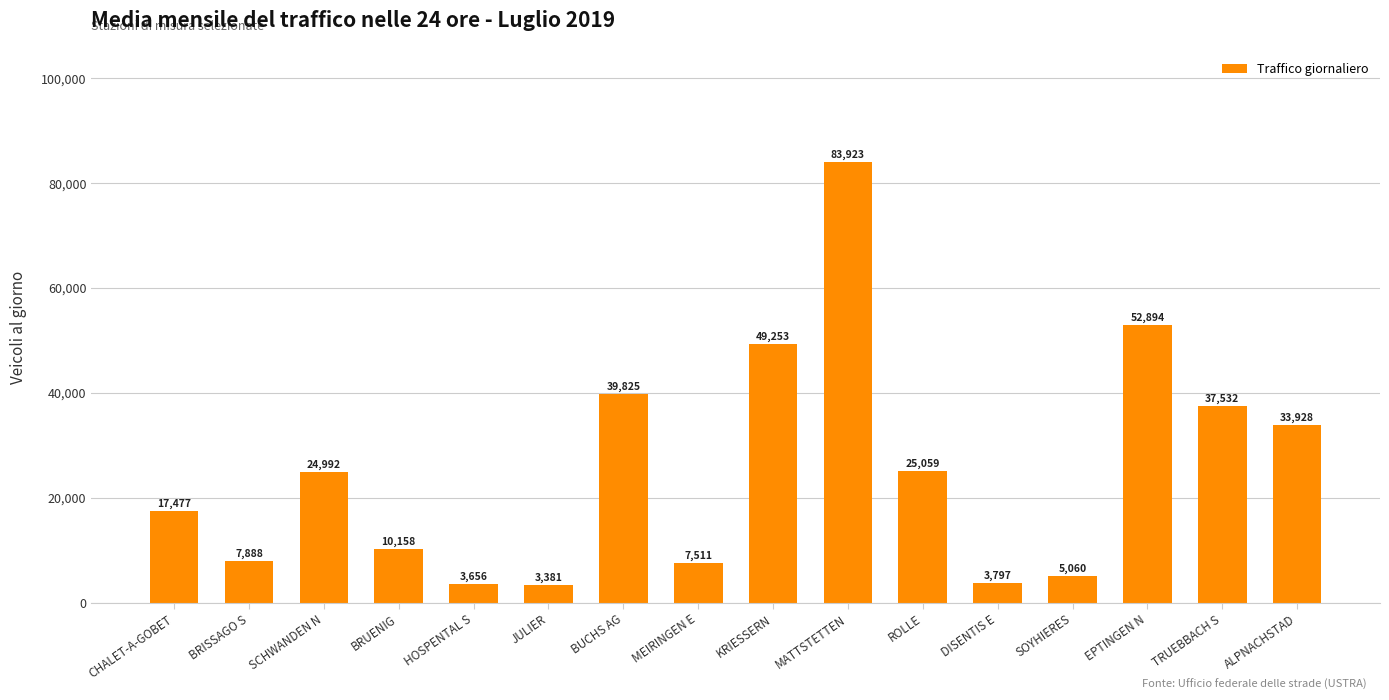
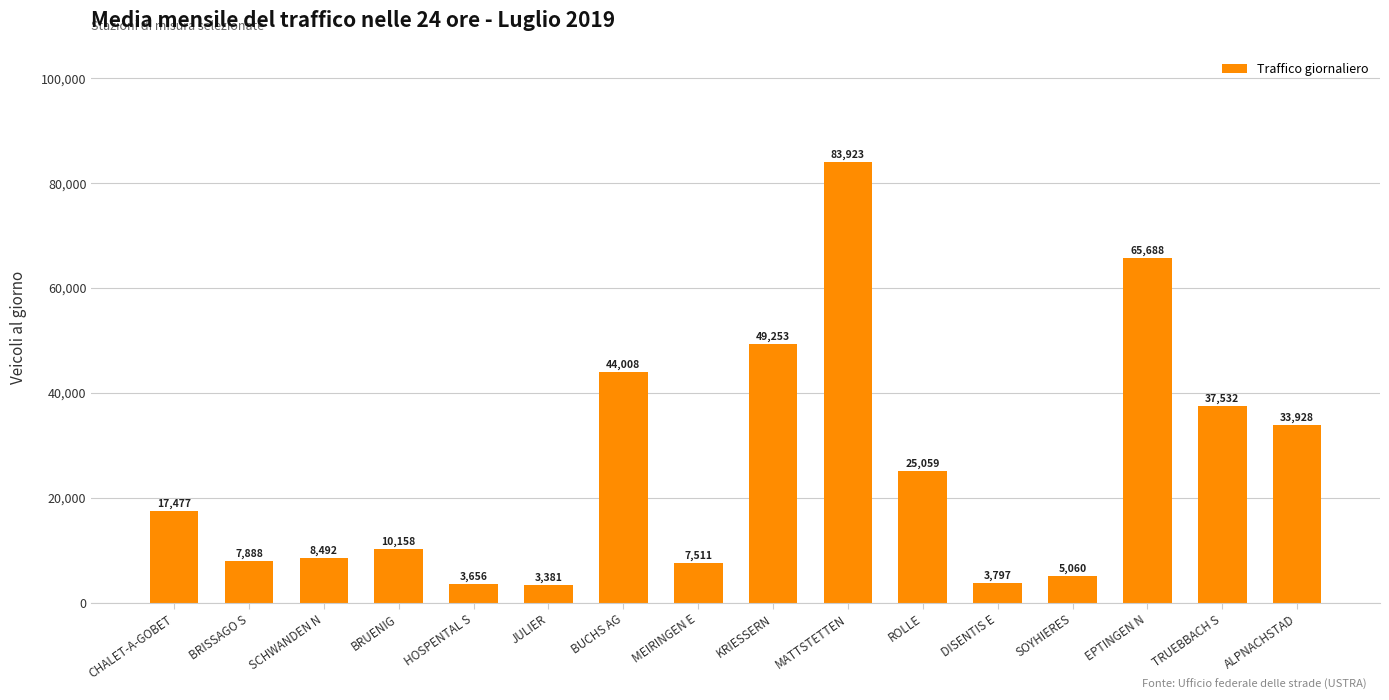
  {
    "CHALET-A-GOBET": "17,477",
    "BRISSAGO S": "7,888",
-   "SCHWANDEN N": "24,992",
+   "SCHWANDEN N": "8,492",
    "BRUENIG": "10,158",
    "HOSPENTAL S": "3,656",
    "JULIER": "3,381",
-   "BUCHS AG": "39,825",
+   "BUCHS AG": "44,008",
    "MEIRINGEN E": "7,511",
    "KRIESSERN": "49,253",
    "MATTSTETTEN": "83,923",
    "ROLLE": "25,059",
    "DISENTIS E": "3,797",
    "SOYHIERES": "5,060",
-   "EPTINGEN N": "52,894",
+   "EPTINGEN N": "65,688",
    "TRUEBBACH S": "37,532",
    "ALPNACHSTAD": "33,928"
  }
